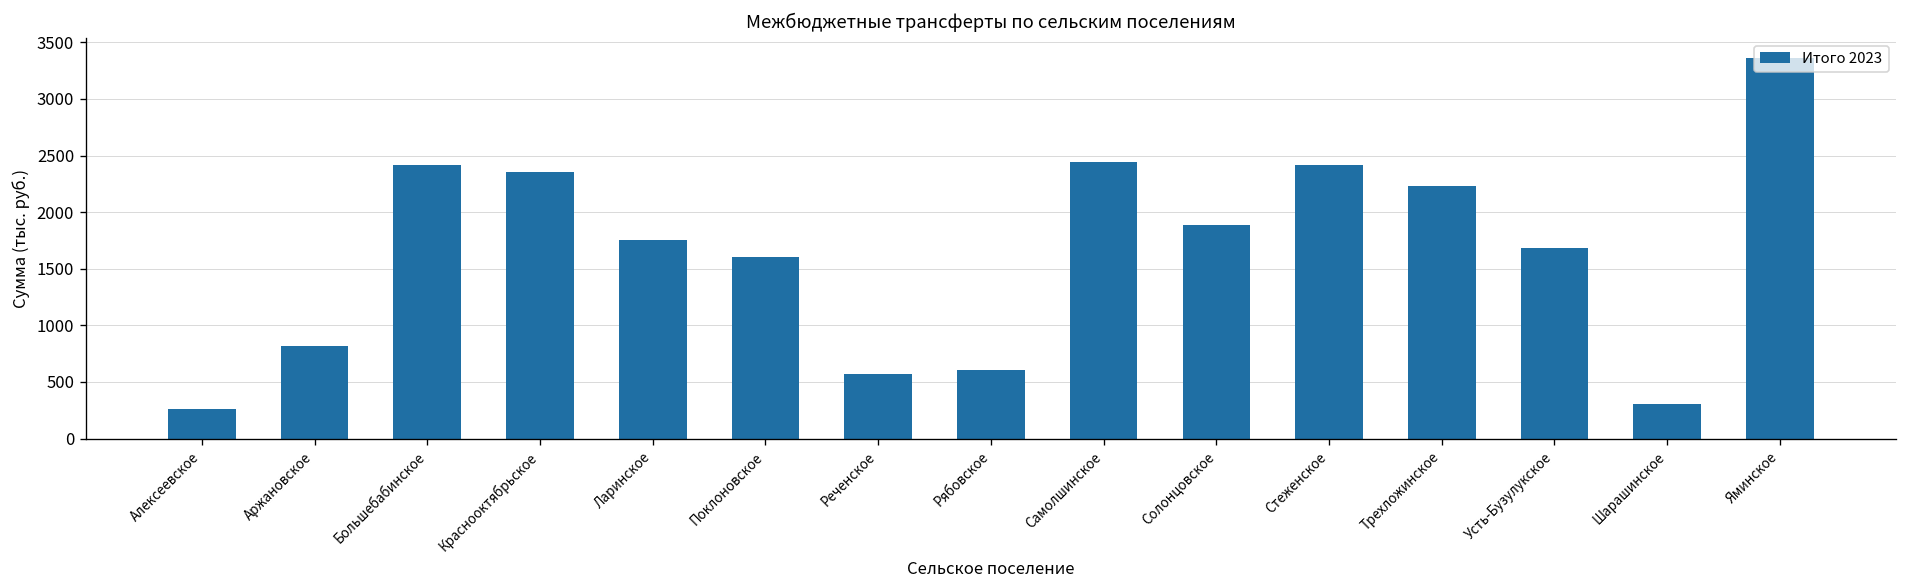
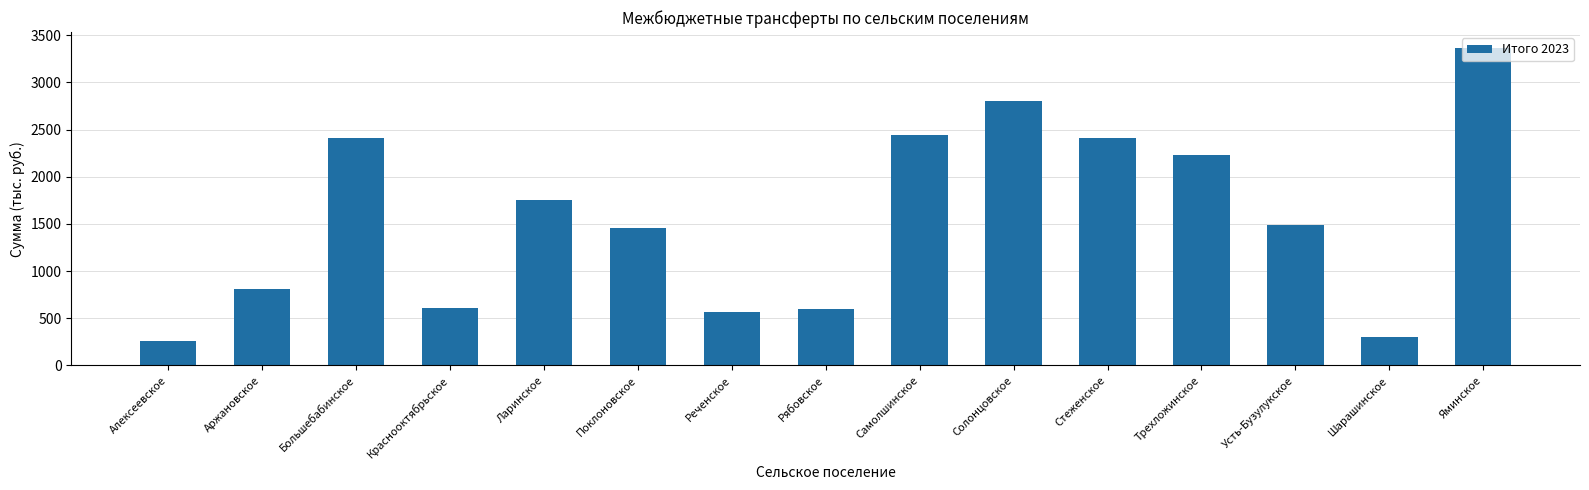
  {
    "Алексеевское": 300,
    "Аржановское": 800,
    "Большебабинское": 2400,
-   "Краснооктябрьское": 2400,
+   "Краснооктябрьское": 600,
    "Ларинское": 1800,
-   "Поклоновское": 1600,
+   "Поклоновское": 1500,
    "Реченское": 600,
    "Рябовское": 600,
    "Самолшинское": 2400,
-   "Солонцовское": 1900,
+   "Солонцовское": 2800,
    "Стеженское": 2400,
    "Трехложинское": 2200,
-   "Усть-Бузулукское": 1700,
+   "Усть-Бузулукское": 1500,
    "Шарашинское": 300
  }
